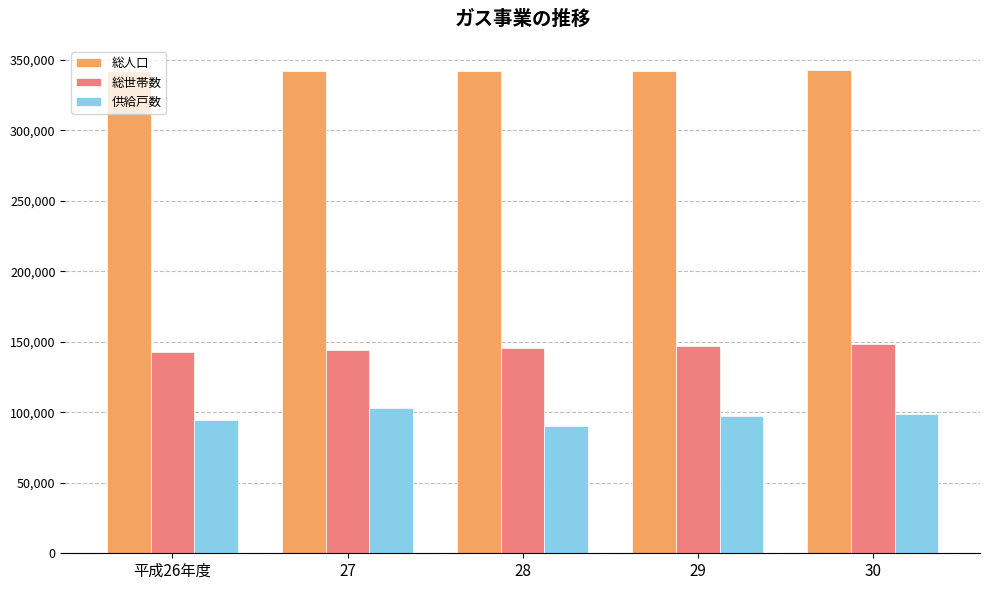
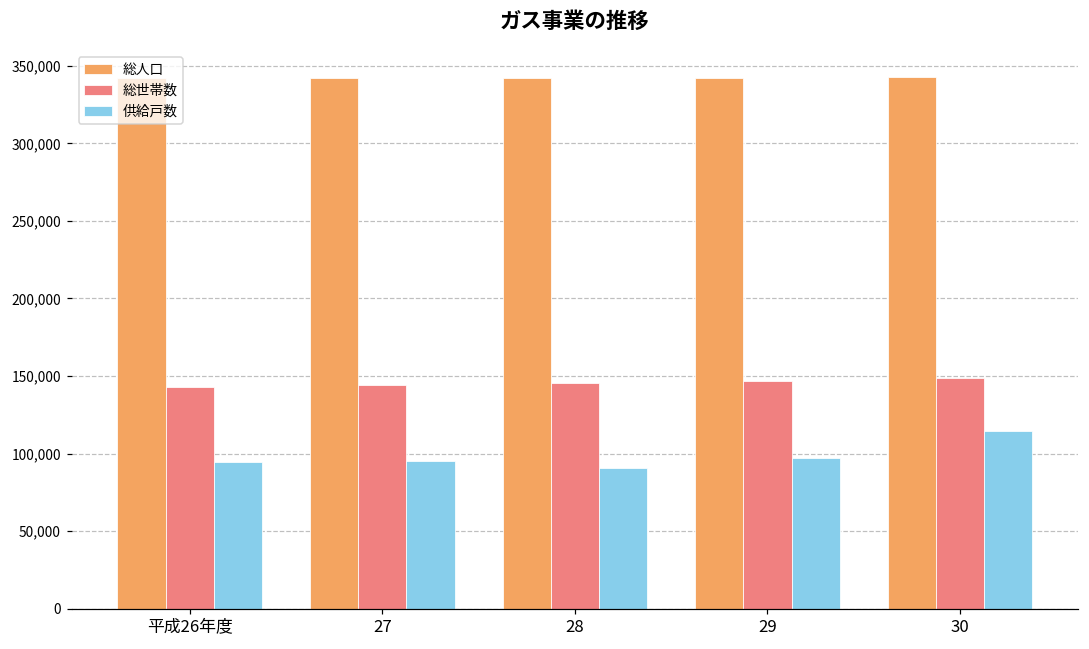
  {
    "供給戸数": {
      "平成26年度": "95,000",
-     "27": "103,000",
+     "27": "95,000",
      "28": "91,000",
      "29": "97,000",
-     "30": "98,000"
+     "30": "114,000"
    }
  }
